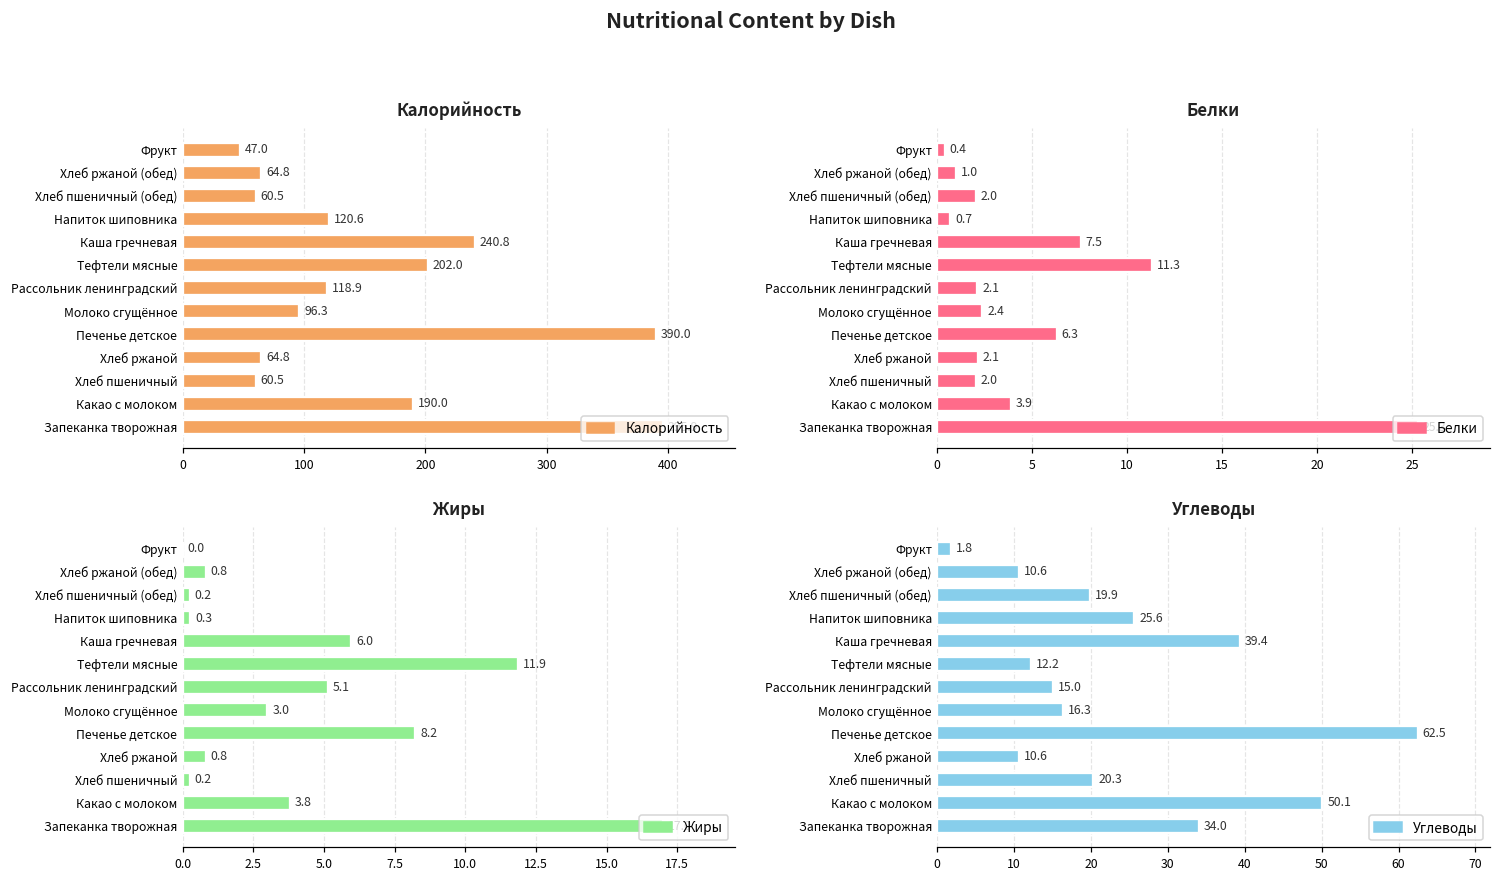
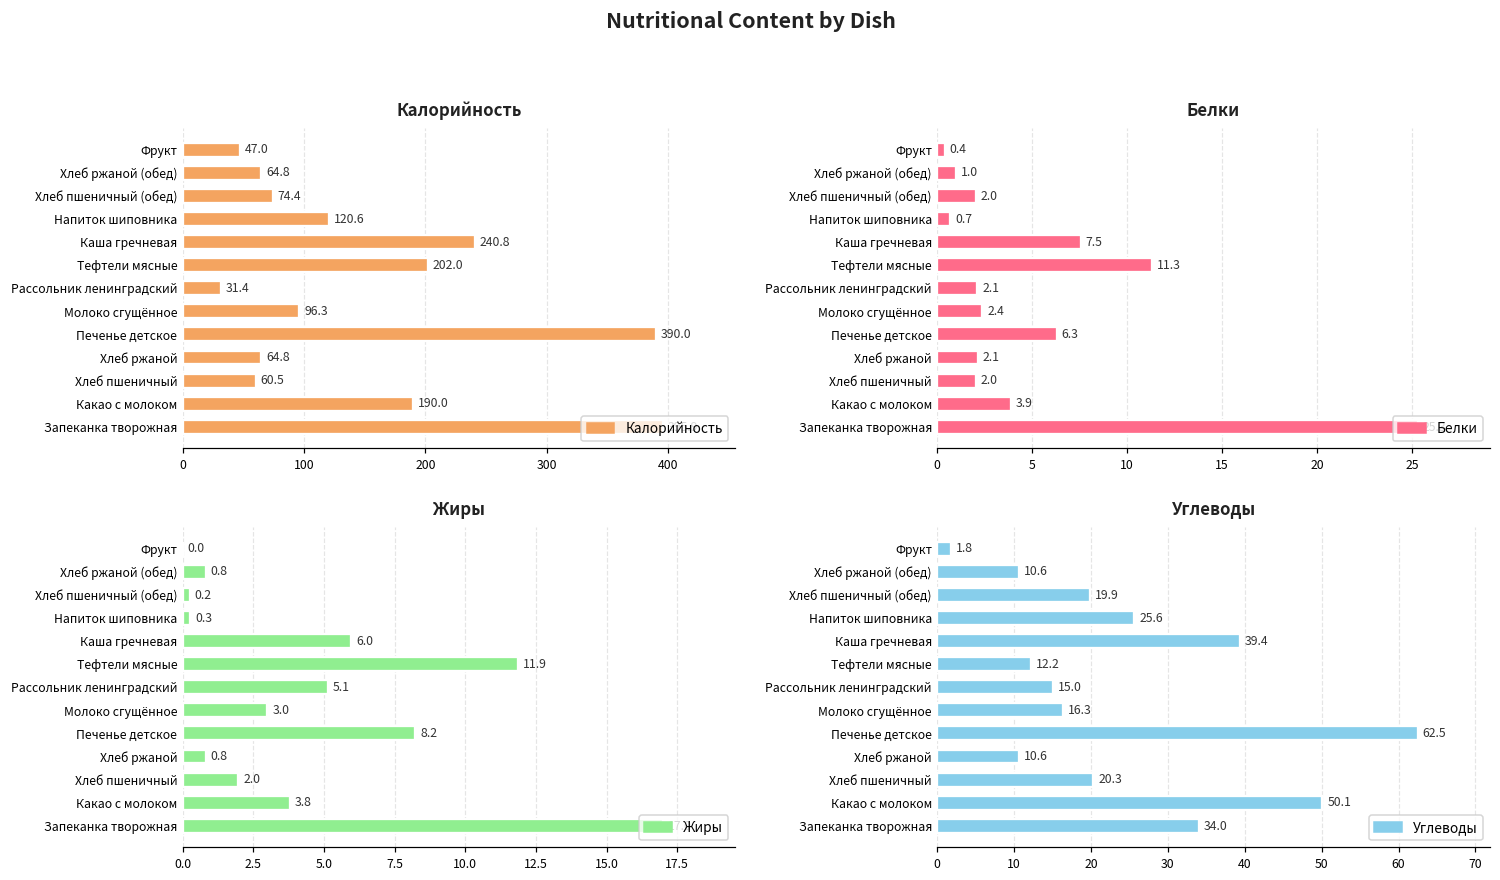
  {
    "Калорийность": {
      "Фрукт": 47.0,
      "Хлеб ржаной (обед)": 64.8,
-     "Хлеб пшеничный (обед)": 60.5,
+     "Хлеб пшеничный (обед)": 74.4,
      "Напиток шиповника": 120.6,
      "Каша гречневая": 240.8,
      "Тефтели мясные": 202.0,
-     "Рассольник ленинградский": 118.9,
+     "Рассольник ленинградский": 31.4,
      "Молоко сгущённое": 96.3,
      "Печенье детское": 390.0,
      "Хлеб ржаной": 64.8,
      "Хлеб пшеничный": 60.5,
      "Какао с молоком": 190.0
    },
    "Белки": {
      "Фрукт": 0.4,
      "Хлеб ржаной (обед)": 1.0,
      "Хлеб пшеничный (обед)": 2.0,
      "Напиток шиповника": 0.7,
      "Каша гречневая": 7.5,
      "Тефтели мясные": 11.3,
      "Рассольник ленинградский": 2.1,
      "Молоко сгущённое": 2.4,
      "Печенье детское": 6.3,
      "Хлеб ржаной": 2.1,
      "Хлеб пшеничный": 2.0,
      "Какао с молоком": 3.9
    },
    "Жиры": {
      "Фрукт": 0.0,
      "Хлеб ржаной (обед)": 0.8,
      "Хлеб пшеничный (обед)": 0.2,
      "Напиток шиповника": 0.3,
      "Каша гречневая": 6.0,
      "Тефтели мясные": 11.9,
      "Рассольник ленинградский": 5.1,
      "Молоко сгущённое": 3.0,
      "Печенье детское": 8.2,
      "Хлеб ржаной": 0.8,
-     "Хлеб пшеничный": 0.2,
+     "Хлеб пшеничный": 2.0,
      "Какао с молоком": 3.8
    },
    "Углеводы": {
      "Фрукт": 1.8,
      "Хлеб ржаной (обед)": 10.6,
      "Хлеб пшеничный (обед)": 19.9,
      "Напиток шиповника": 25.6,
      "Каша гречневая": 39.4,
      "Тефтели мясные": 12.2,
      "Рассольник ленинградский": 15.0,
      "Молоко сгущённое": 16.3,
      "Печенье детское": 62.5,
      "Хлеб ржаной": 10.6,
      "Хлеб пшеничный": 20.3,
      "Какао с молоком": 50.1,
      "Запеканка творожная": 34.0
    }
  }
